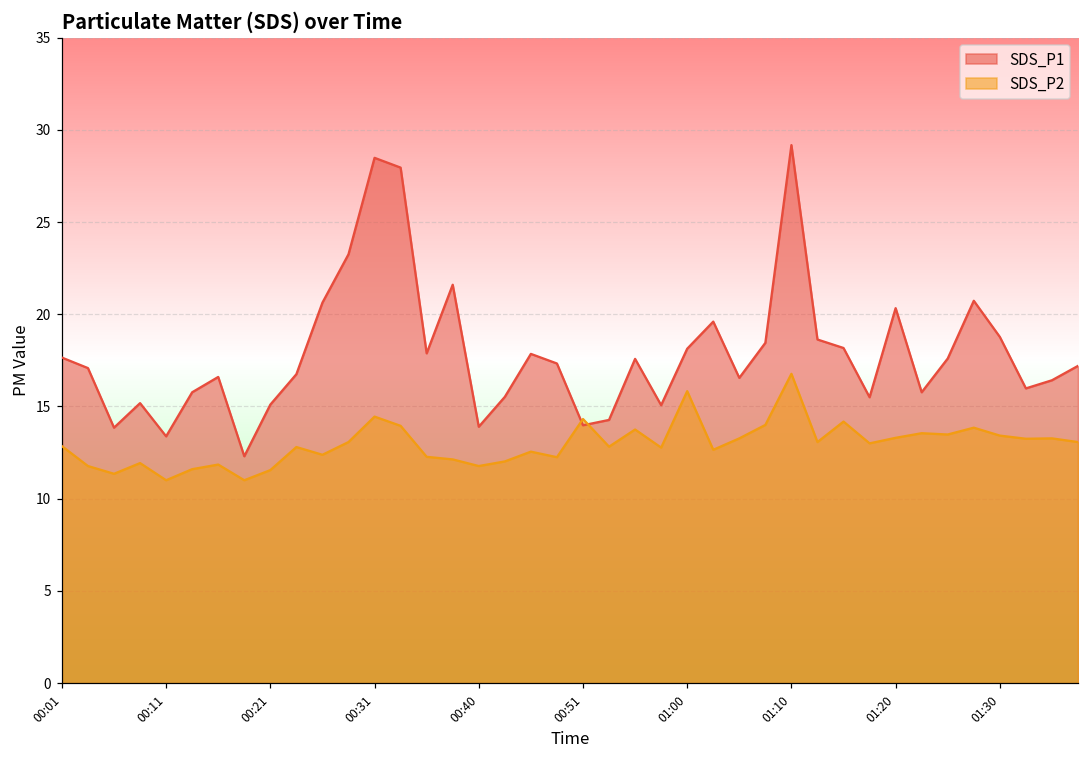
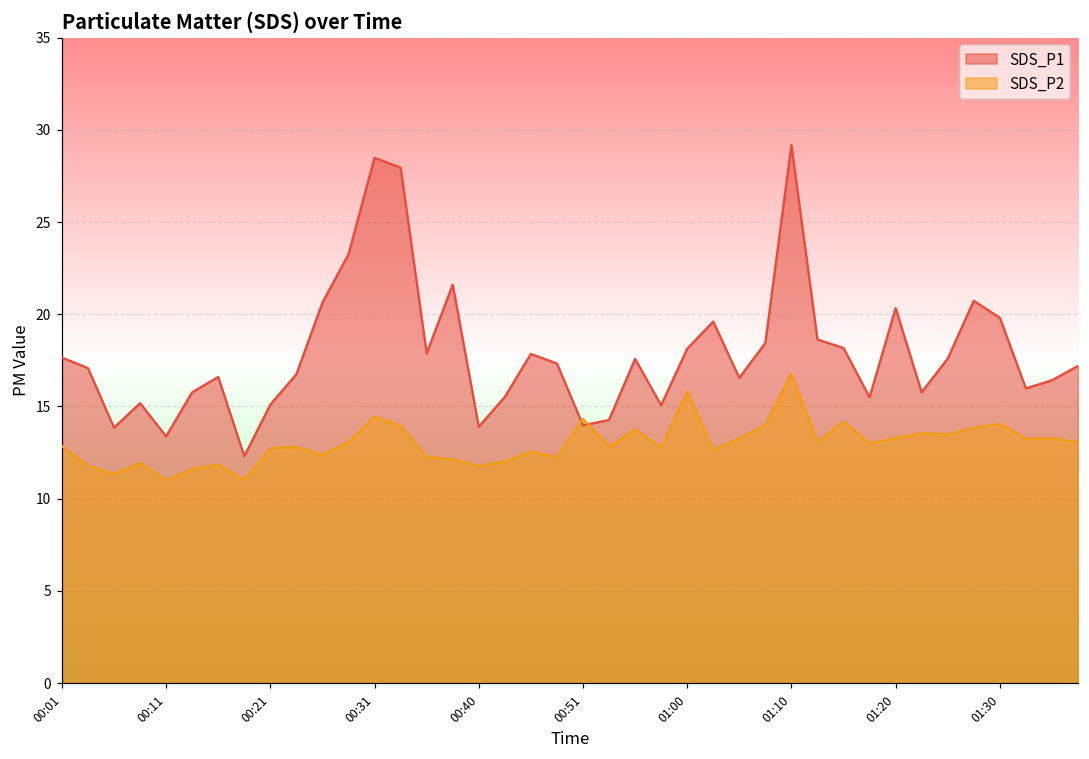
  {
    "SDS_P1": {
      "00:01": 17.7,
      "00:11": 13.4,
      "00:21": 15.1,
      "00:31": 28.5,
      "00:40": 13.9,
      "00:51": 14.0,
      "01:00": 18.1,
      "01:10": 29.2,
      "01:20": 20.3,
-     "01:30": 18.8
+     "01:30": 19.8
    },
    "SDS_P2": {
      "00:01": 12.9,
      "00:11": 11.0,
-     "00:21": 11.6,
+     "00:21": 12.8,
      "00:31": 14.5,
      "00:40": 11.8,
      "00:51": 14.3,
      "01:00": 15.8,
      "01:10": 16.8,
      "01:20": 13.3,
-     "01:30": 13.4
+     "01:30": 14.1
    }
  }
